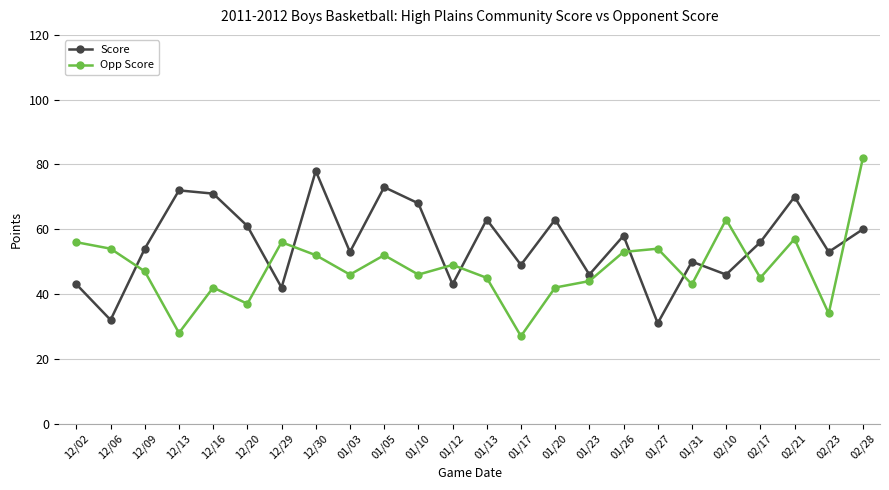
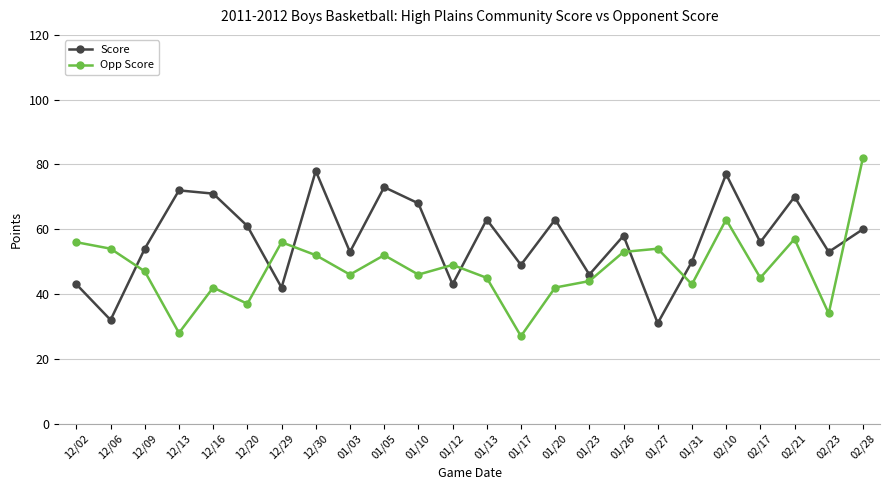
  {
    "Score": {
      "12/02": 43,
      "12/06": 32,
      "12/09": 54,
      "12/13": 72,
      "12/16": 71,
      "12/20": 61,
      "12/29": 42,
      "12/30": 78,
      "01/03": 53,
      "01/05": 73,
      "01/10": 68,
      "01/12": 43,
      "01/13": 63,
      "01/17": 49,
      "01/20": 63,
      "01/23": 46,
      "01/26": 58,
      "01/27": 31,
      "01/31": 50,
-     "02/10": 46,
+     "02/10": 77,
      "02/17": 56,
      "02/21": 70,
      "02/23": 53,
      "02/28": 60
    },
    "Opp Score": {
      "12/02": 56,
      "12/06": 54,
      "12/09": 47,
      "12/13": 28,
      "12/16": 42,
      "12/20": 37,
      "12/29": 56,
      "12/30": 52,
      "01/03": 46,
      "01/05": 52,
      "01/10": 46,
      "01/12": 49,
      "01/13": 45,
      "01/17": 27,
      "01/20": 42,
      "01/23": 44,
      "01/26": 53,
      "01/27": 54,
      "01/31": 43,
      "02/10": 63,
      "02/17": 45,
      "02/21": 57,
      "02/23": 34,
      "02/28": 82
    }
  }
